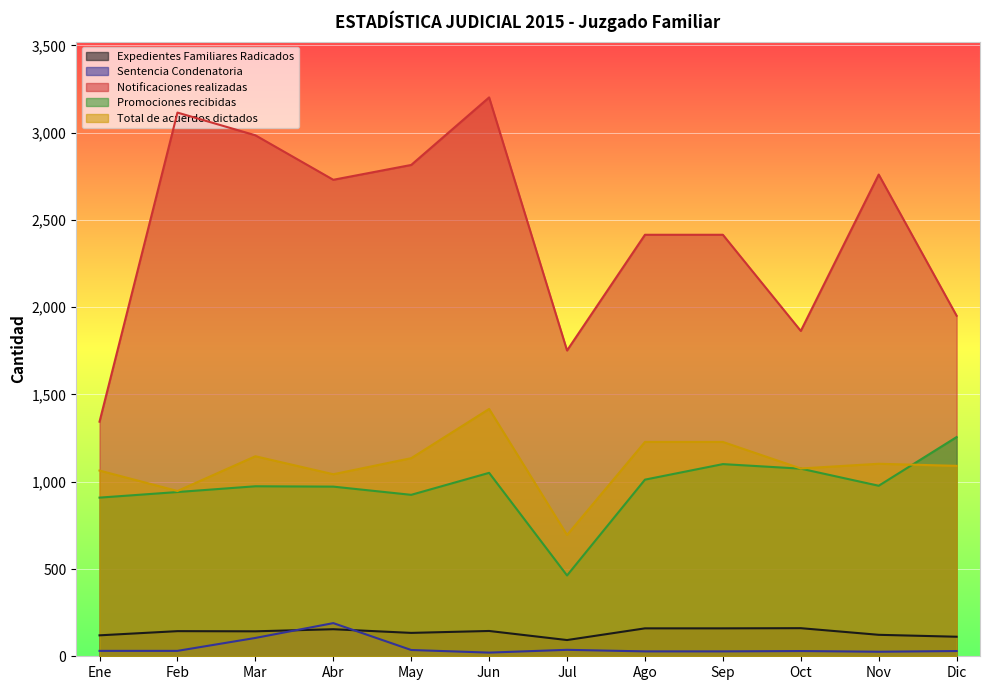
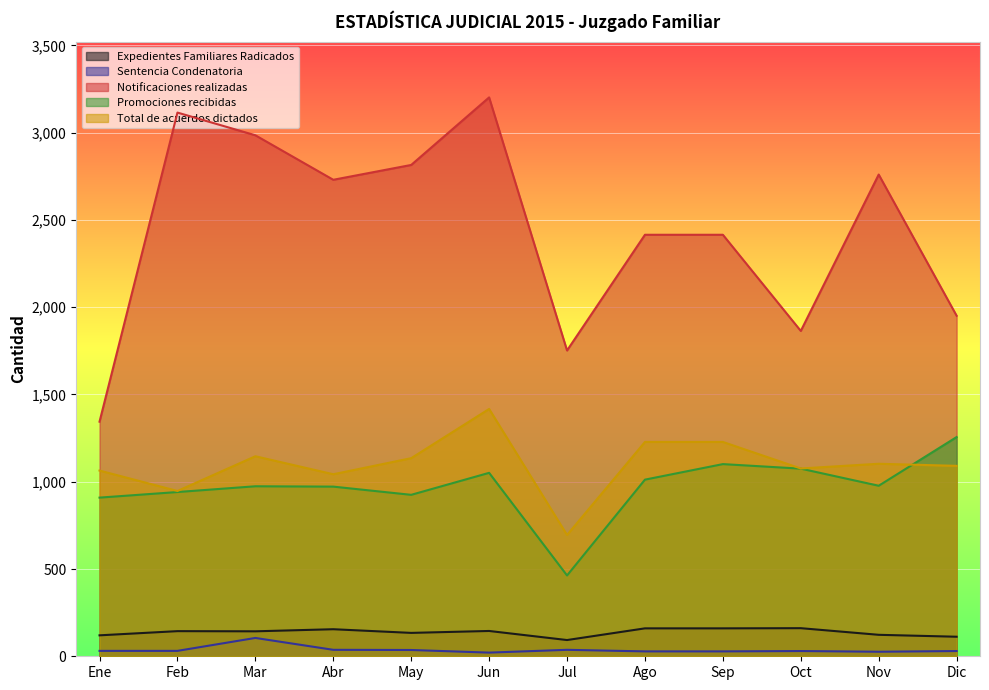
  {
    "Expedientes Familiares Radicados": {
      "Ene": "120",
      "Feb": "140",
      "Mar": "140",
      "Abr": "160",
      "May": "130",
      "Jun": "150",
      "Jul": "90",
      "Ago": "160",
      "Sep": "160",
      "Oct": "160",
      "Nov": "120",
      "Dic": "110"
    },
    "Sentencia Condenatoria": {
      "Ene": "30",
      "Feb": "30",
      "Mar": "110",
-     "Abr": "190",
+     "Abr": "40",
      "May": "40",
      "Jun": "20",
      "Jul": "40",
      "Ago": "30",
      "Sep": "30",
      "Oct": "30",
      "Nov": "30",
      "Dic": "30"
    },
    "Notificaciones realizadas": {
      "Ene": "1,340",
      "Mar": "2,990",
      "Abr": "2,730",
      "May": "2,820",
      "Jun": "3,200",
      "Jul": "1,750",
      "Ago": "2,420",
      "Sep": "2,420",
      "Oct": "1,860",
      "Nov": "2,760",
      "Dic": "1,950"
    },
    "Promociones recibidas": {
      "Ene": "910",
      "Mar": "970",
      "Abr": "970",
      "May": "930",
      "Jun": "1,050",
      "Jul": "460",
      "Ago": "1,010",
      "Sep": "1,100",
      "Nov": "980",
      "Dic": "1,260"
    },
    "Total de acuerdos dictados": {
      "Ene": "1,060",
      "Mar": "1,150",
      "Abr": "1,040",
      "May": "1,140",
      "Jun": "1,420",
      "Jul": "700",
      "Ago": "1,230",
      "Sep": "1,230",
      "Nov": "1,100",
      "Dic": "1,090"
    }
  }
